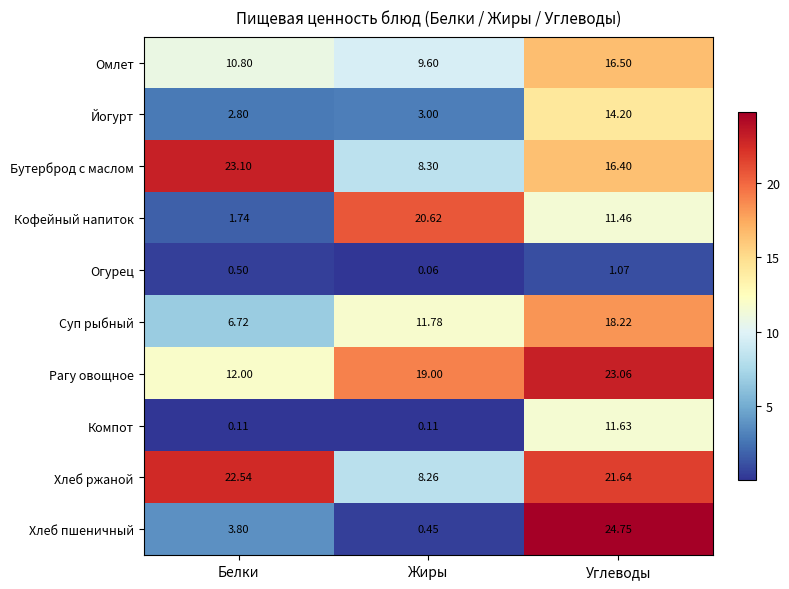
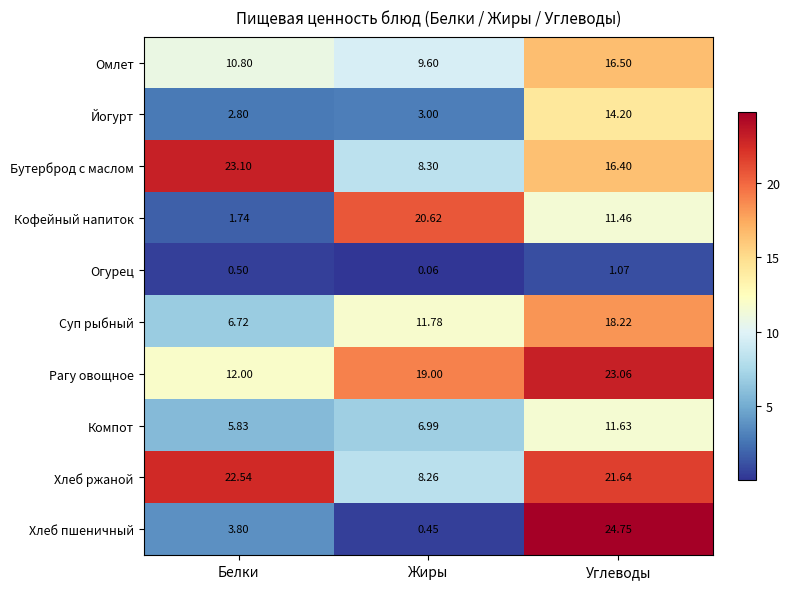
  {
    "Омлет": {
      "Белки": 10.80,
      "Жиры": 9.60,
      "Углеводы": 16.50
    },
    "Йогурт": {
      "Белки": 2.80,
      "Жиры": 3.00,
      "Углеводы": 14.20
    },
    "Бутерброд с маслом": {
      "Белки": 23.10,
      "Жиры": 8.30,
      "Углеводы": 16.40
    },
    "Кофейный напиток": {
      "Белки": 1.74,
      "Жиры": 20.62,
      "Углеводы": 11.46
    },
    "Огурец": {
      "Белки": 0.50,
      "Жиры": 0.06,
      "Углеводы": 1.07
    },
    "Суп рыбный": {
      "Белки": 6.72,
      "Жиры": 11.78,
      "Углеводы": 18.22
    },
    "Рагу овощное": {
      "Белки": 12.00,
      "Жиры": 19.00,
      "Углеводы": 23.06
    },
    "Компот": {
-     "Белки": 0.11,
-     "Жиры": 0.11,
+     "Белки": 5.83,
+     "Жиры": 6.99,
      "Углеводы": 11.63
    },
    "Хлеб ржаной": {
      "Белки": 22.54,
      "Жиры": 8.26,
      "Углеводы": 21.64
    },
    "Хлеб пшеничный": {
      "Белки": 3.80,
      "Жиры": 0.45,
      "Углеводы": 24.75
    }
  }
